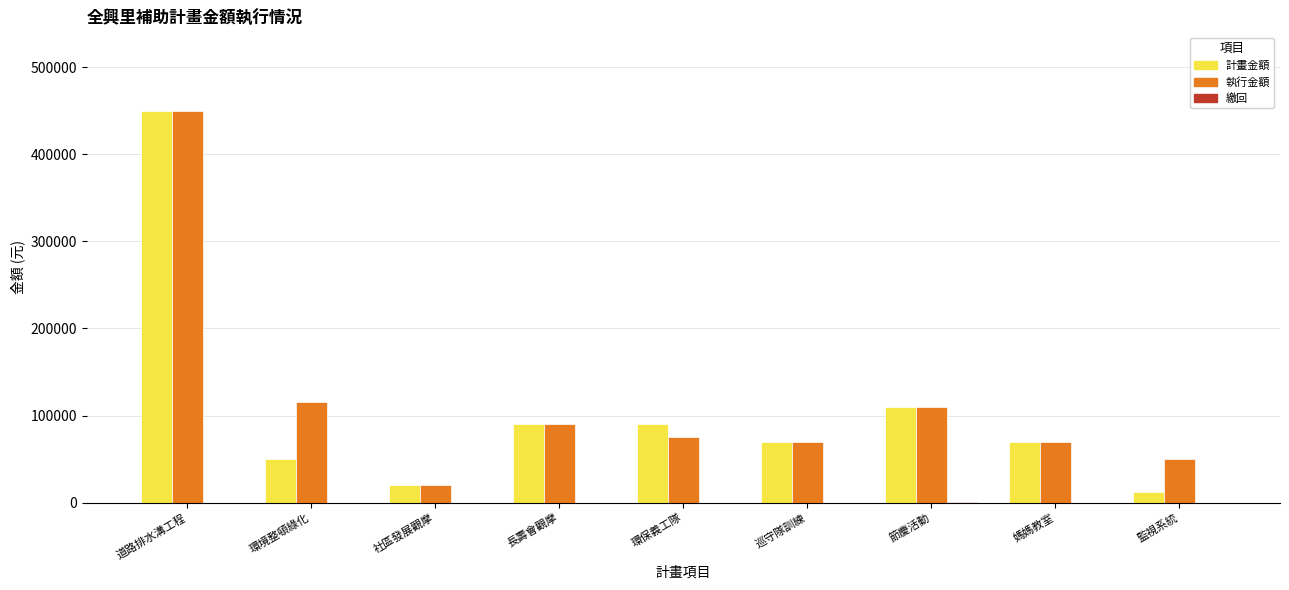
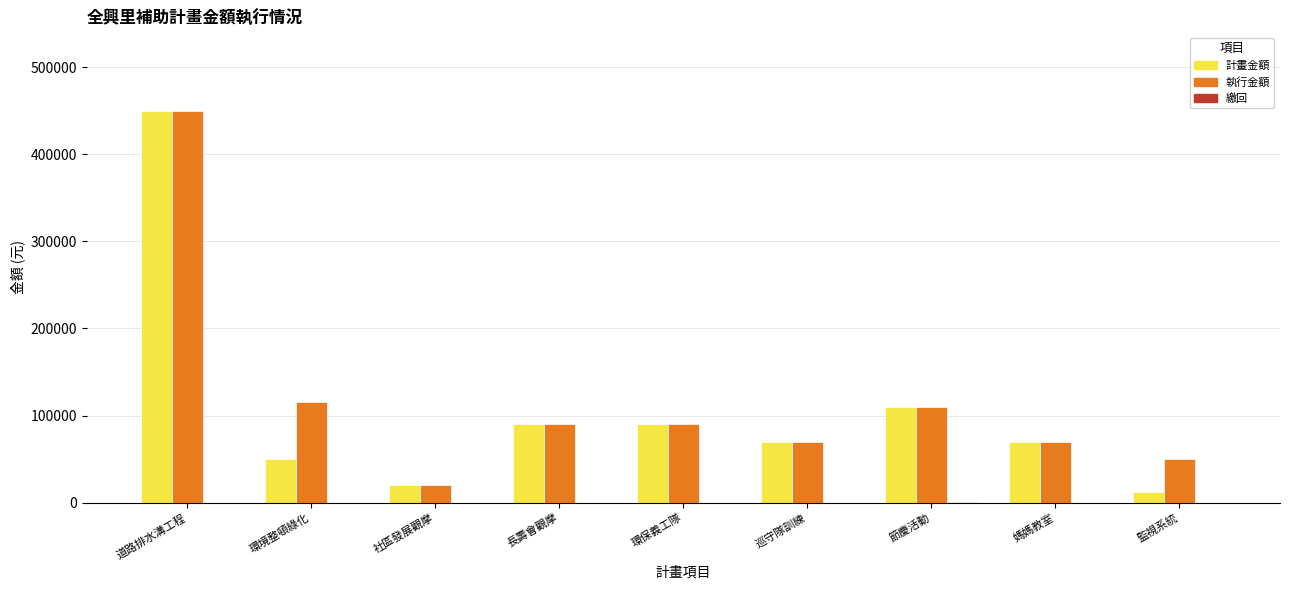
  {
    "計畫金額": {
      "道路排水溝工程": 450000,
      "環境整頓綠化": 50000,
      "社區發展觀摩": 20000,
      "長壽會觀摩": 90000,
      "環保義工隊": 90000,
      "巡守隊訓練": 70000,
      "節慶活動": 110000,
      "媽媽教室": 70000,
      "監視系統": 10000
    },
    "執行金額": {
      "道路排水溝工程": 450000,
      "環境整頓綠化": 120000,
      "社區發展觀摩": 20000,
      "長壽會觀摩": 90000,
-     "環保義工隊": 80000,
+     "環保義工隊": 90000,
      "巡守隊訓練": 70000,
      "節慶活動": 110000,
      "媽媽教室": 70000,
      "監視系統": 50000
    },
    "繳回": {
      "道路排水溝工程": 0,
      "環境整頓綠化": 0,
      "社區發展觀摩": 0,
      "長壽會觀摩": 0,
      "環保義工隊": 0,
      "巡守隊訓練": 0,
      "媽媽教室": 0,
      "監視系統": 0
    }
  }
